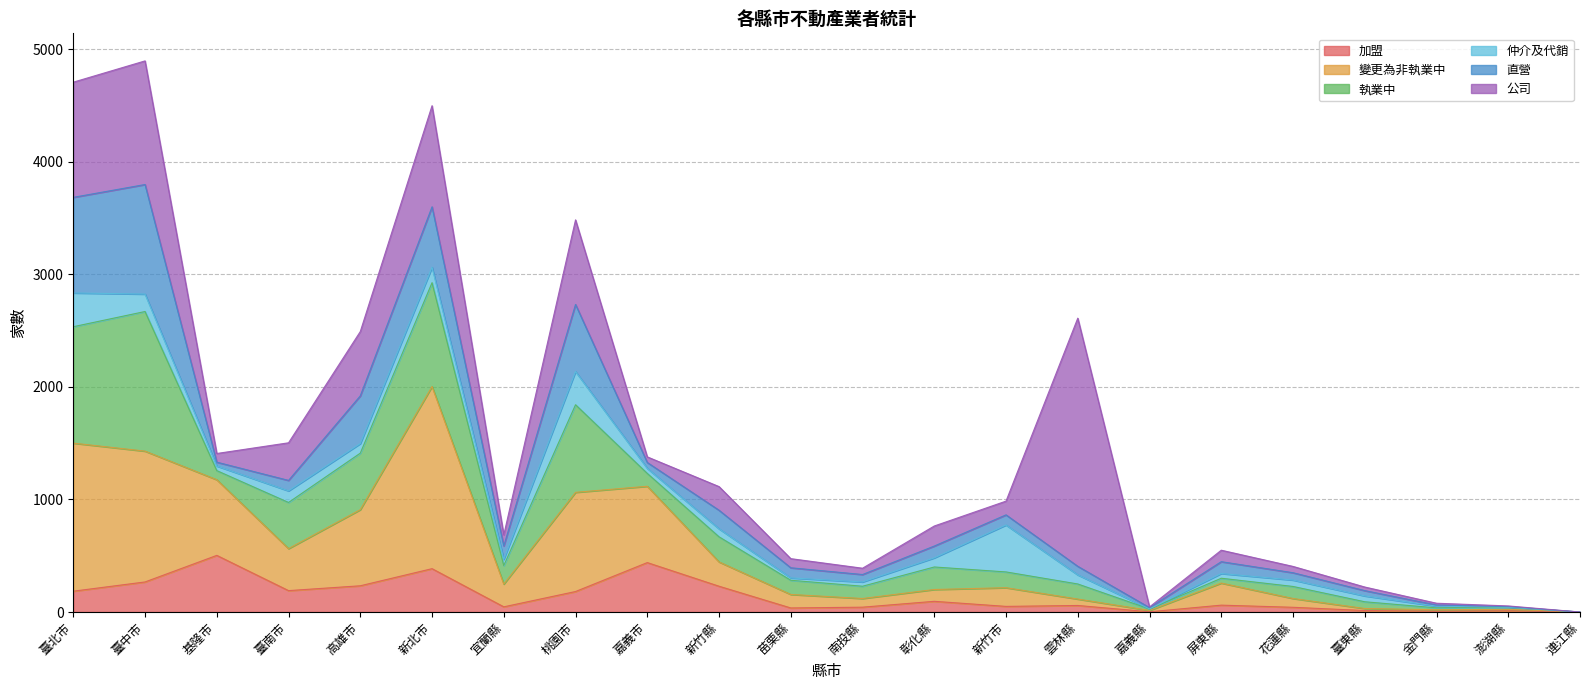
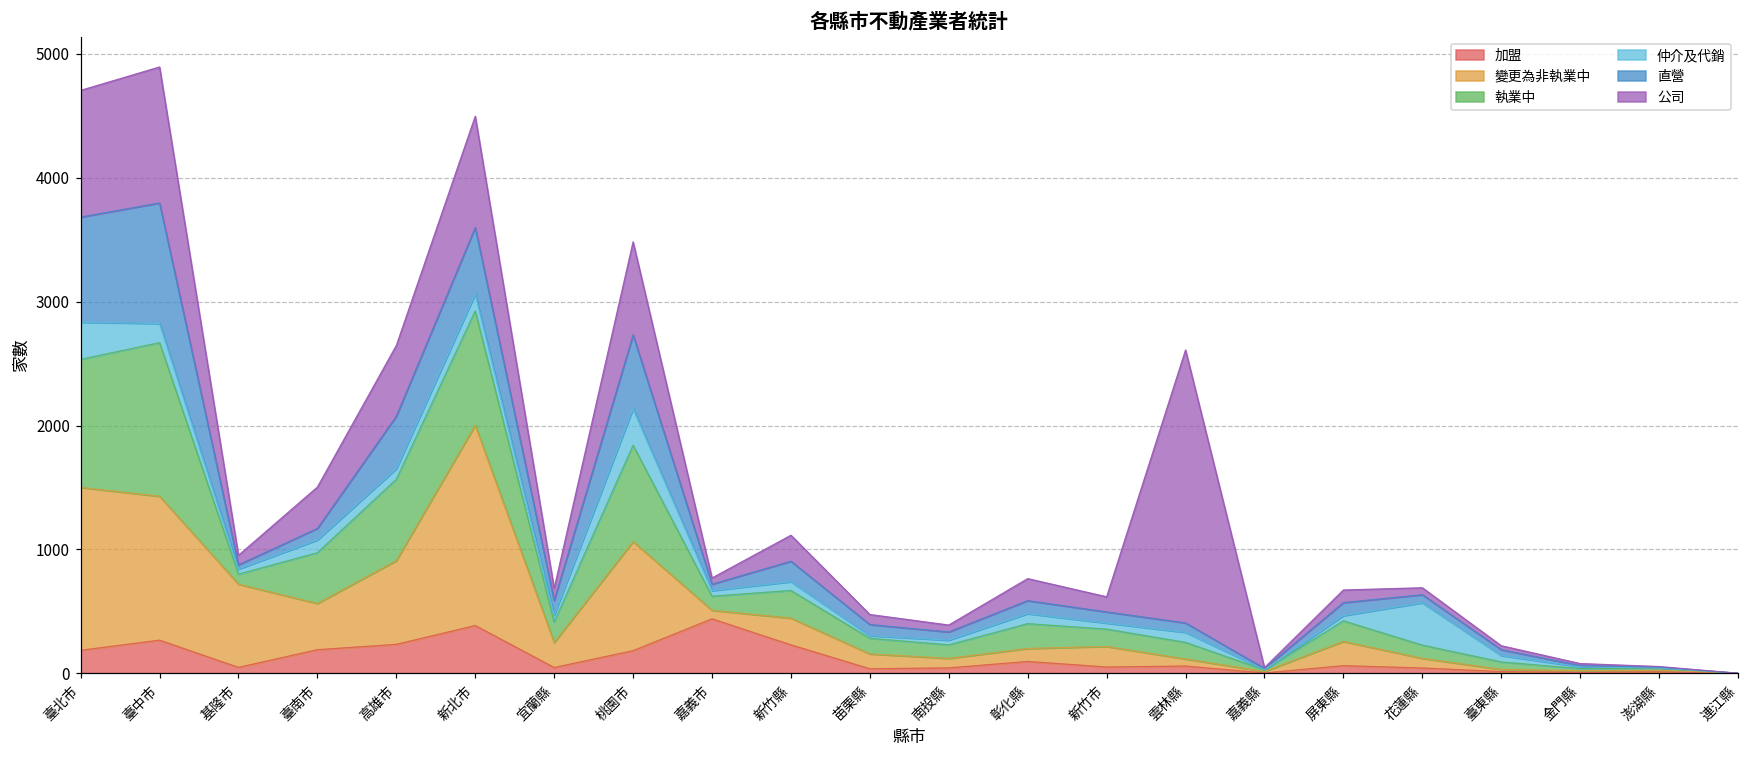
  {
    "加盟": {
      "臺北市": 190,
      "臺中市": 270,
-     "基隆市": 500,
+     "基隆市": 50,
      "臺南市": 190,
      "高雄市": 230,
      "新北市": 390,
      "宜蘭縣": 50,
      "桃園市": 180,
      "嘉義市": 440,
      "新竹縣": 230,
      "苗栗縣": 40,
      "南投縣": 40,
      "彰化縣": 100,
      "新竹市": 50,
      "雲林縣": 60,
      "屏東縣": 60,
      "花蓮縣": 40
    },
    "變更為非執業中": {
      "臺北市": 1320,
      "臺中市": 1160,
      "基隆市": 670,
      "臺南市": 370,
      "高雄市": 680,
      "新北市": 1620,
      "宜蘭縣": 200,
      "桃園市": 880,
-     "嘉義市": 680,
+     "嘉義市": 70,
      "新竹縣": 220,
      "苗栗縣": 120,
      "南投縣": 80,
      "彰化縣": 110,
      "新竹市": 170,
      "雲林縣": 60,
      "屏東縣": 200,
      "花蓮縣": 80
    },
    "執業中": {
      "臺北市": 1030,
      "臺中市": 1240,
      "基隆市": 80,
      "臺南市": 410,
-     "高雄市": 500,
+     "高雄市": 660,
      "新北市": 920,
      "宜蘭縣": 170,
      "桃園市": 780,
      "嘉義市": 110,
      "新竹縣": 220,
      "南投縣": 110,
      "彰化縣": 200,
      "新竹市": 140,
      "雲林縣": 130,
-     "屏東縣": 40,
+     "屏東縣": 170,
      "花蓮縣": 110,
      "臺東縣": 60
    },
    "仲介及代銷": {
      "臺北市": 300,
      "臺中市": 160,
      "基隆市": 40,
      "臺南市": 100,
      "高雄市": 90,
      "新北市": 140,
      "宜蘭縣": 60,
      "桃園市": 300,
      "嘉義市": 50,
      "新竹縣": 70,
      "南投縣": 40,
      "彰化縣": 80,
-     "新竹市": 420,
+     "新竹市": 50,
      "雲林縣": 80,
      "屏東縣": 40,
-     "花蓮縣": 60,
+     "花蓮縣": 340,
      "臺東縣": 50
    },
    "直營": {
      "臺北市": 850,
      "臺中市": 970,
      "基隆市": 30,
      "臺南市": 90,
      "高雄市": 420,
      "新北市": 540,
      "宜蘭縣": 120,
      "桃園市": 600,
      "嘉義市": 50,
      "新竹縣": 170,
      "苗栗縣": 90,
      "南投縣": 70,
      "彰化縣": 110,
      "新竹市": 90,
      "雲林縣": 80,
      "屏東縣": 110,
      "花蓮縣": 70,
      "臺東縣": 50
    },
    "公司": {
      "臺北市": 1020,
      "臺中市": 1100,
      "基隆市": 80,
      "臺南市": 330,
      "高雄市": 570,
      "新北市": 900,
      "宜蘭縣": 100,
      "桃園市": 750,
      "嘉義市": 50,
      "新竹縣": 210,
      "苗栗縣": 80,
      "南投縣": 60,
      "彰化縣": 180,
      "新竹市": 120,
      "雲林縣": 2200,
      "屏東縣": 100,
      "花蓮縣": 60,
      "臺東縣": 30
    }
  }
